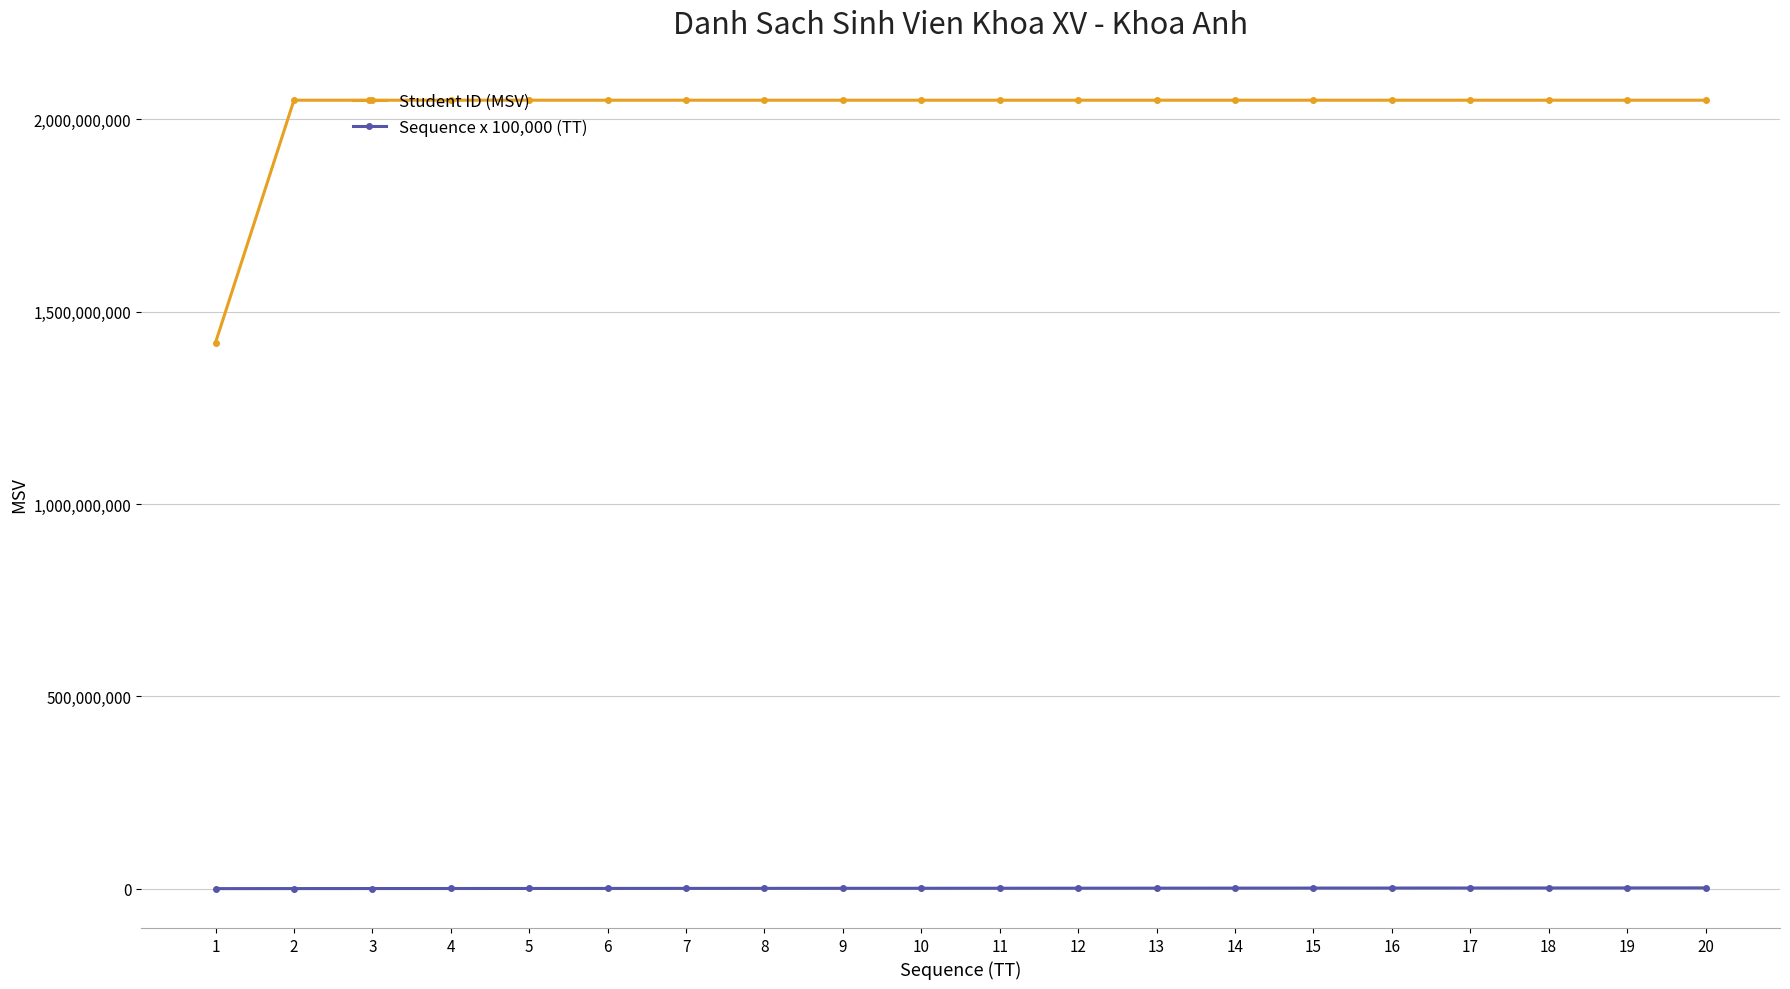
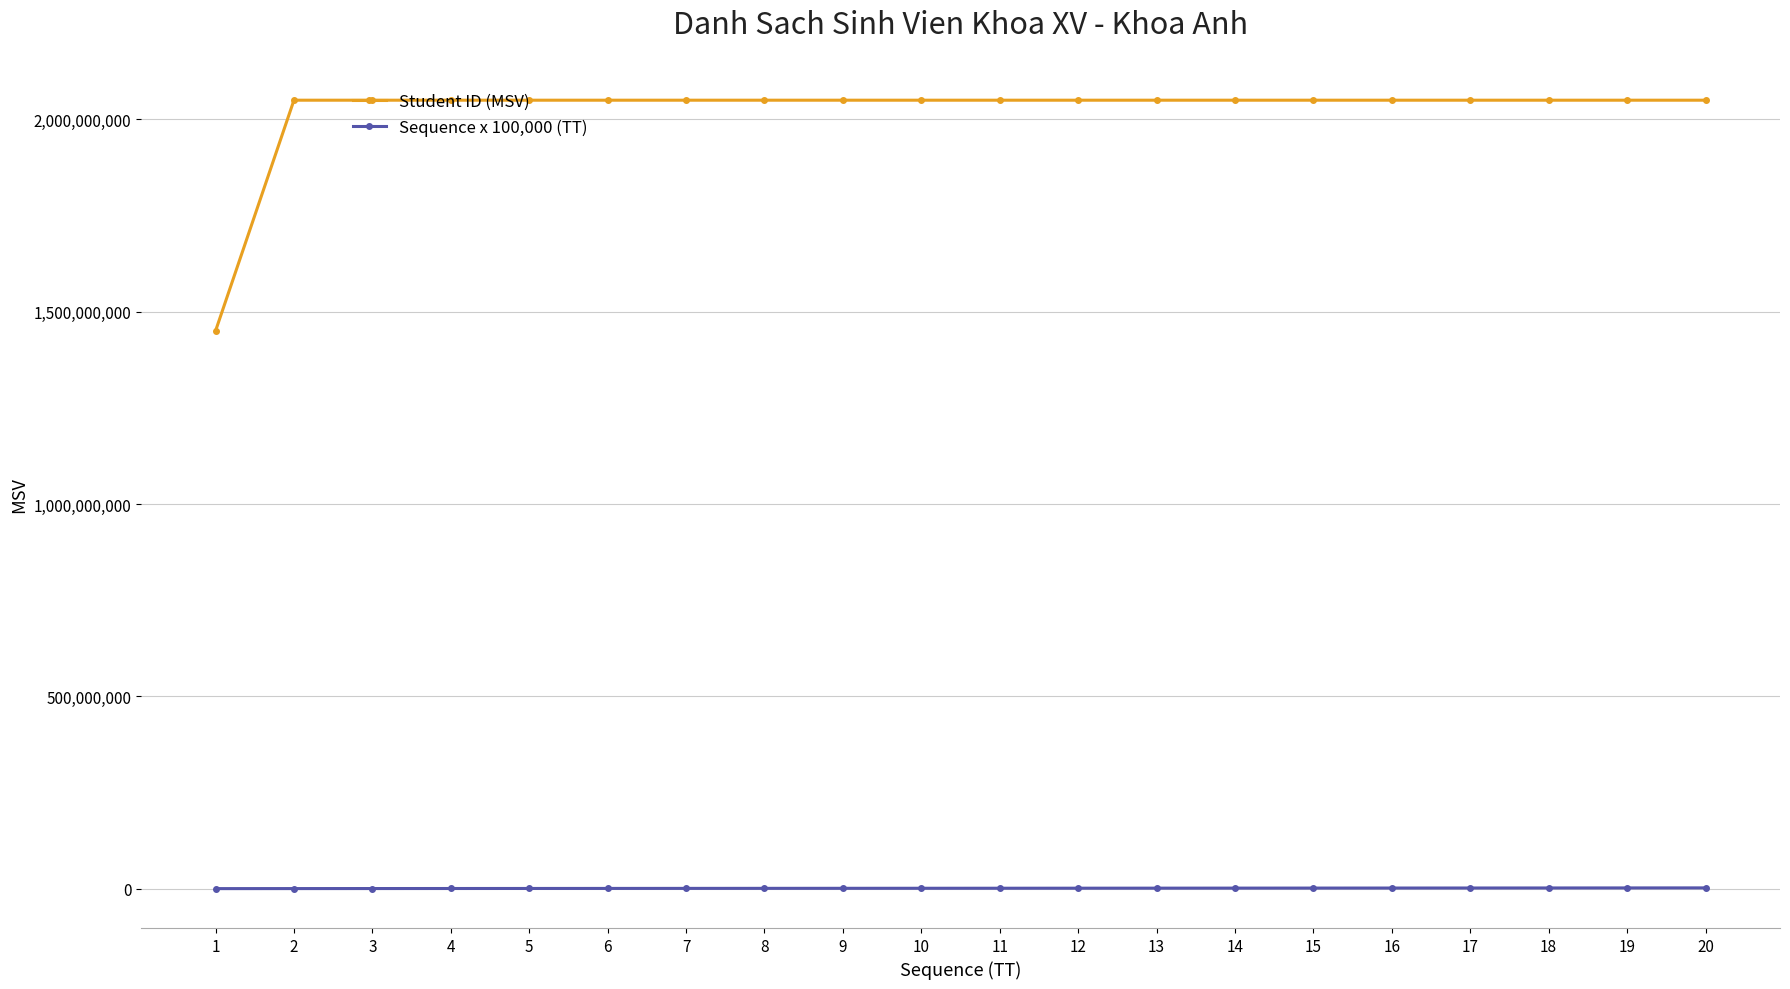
  {
    "Student ID (MSV)": {
-     "1": "1,420,000,000",
+     "1": "1,450,000,000",
      "2": "2,050,000,000",
      "3": "2,050,000,000",
      "4": "2,050,000,000",
      "5": "2,050,000,000",
      "6": "2,050,000,000",
      "7": "2,050,000,000",
      "8": "2,050,000,000",
      "9": "2,050,000,000",
      "10": "2,050,000,000",
      "11": "2,050,000,000",
      "12": "2,050,000,000",
      "13": "2,050,000,000",
      "14": "2,050,000,000",
      "15": "2,050,000,000",
      "16": "2,050,000,000",
      "17": "2,050,000,000",
      "18": "2,050,000,000",
      "19": "2,050,000,000",
      "20": "2,050,000,000"
    },
    "Sequence x 100,000 (TT)": {
      "1": "0",
      "2": "0",
      "3": "0",
      "4": "0",
      "5": "0",
      "6": "0",
      "7": "0",
      "8": "0",
      "9": "0",
      "10": "0",
      "11": "0",
      "12": "0",
      "13": "0",
      "14": "0",
      "15": "0",
      "16": "0",
      "17": "0",
      "18": "0",
      "19": "0",
      "20": "0"
    }
  }
